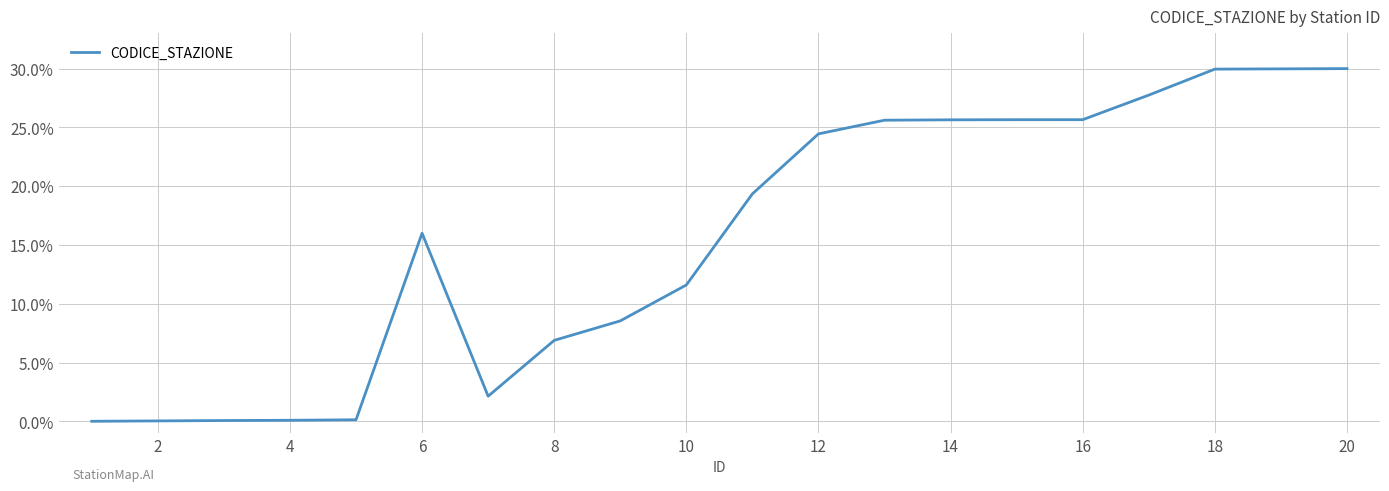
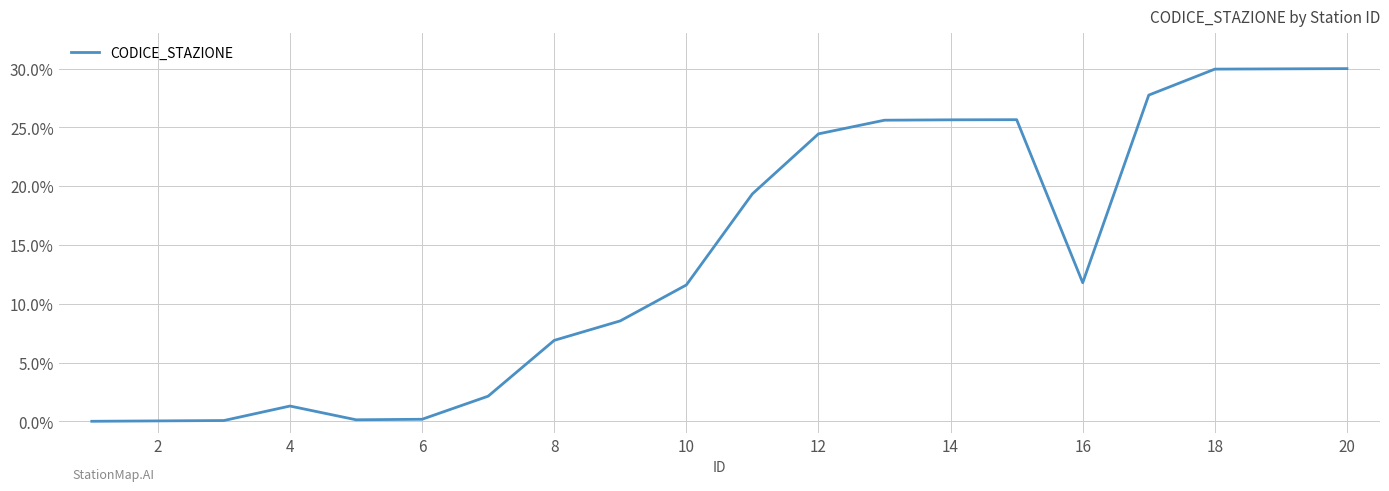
  {
    "2": "0.0%",
-   "4": "0.1%",
-   "6": "16.0%",
+   "4": "1.3%",
+   "6": "0.2%",
    "8": "6.9%",
    "10": "11.6%",
    "12": "24.4%",
    "14": "25.6%",
-   "16": "25.7%",
+   "16": "11.8%",
    "18": "30.0%",
    "20": "30.0%"
  }
